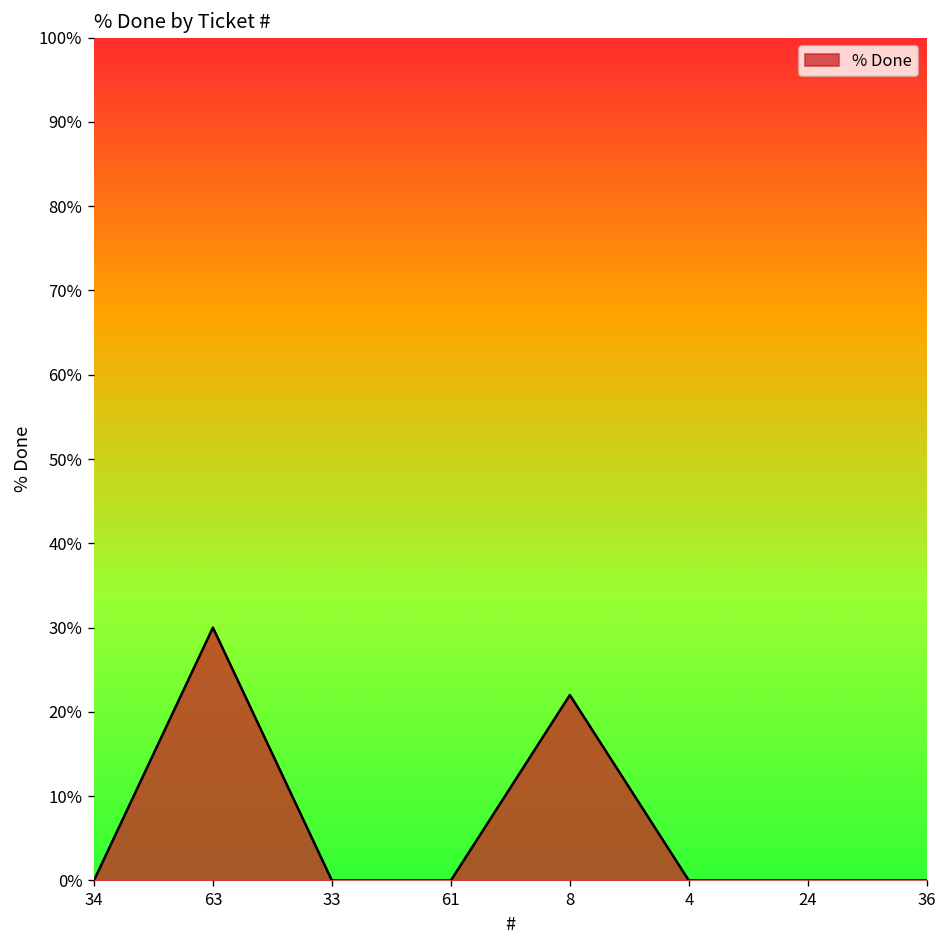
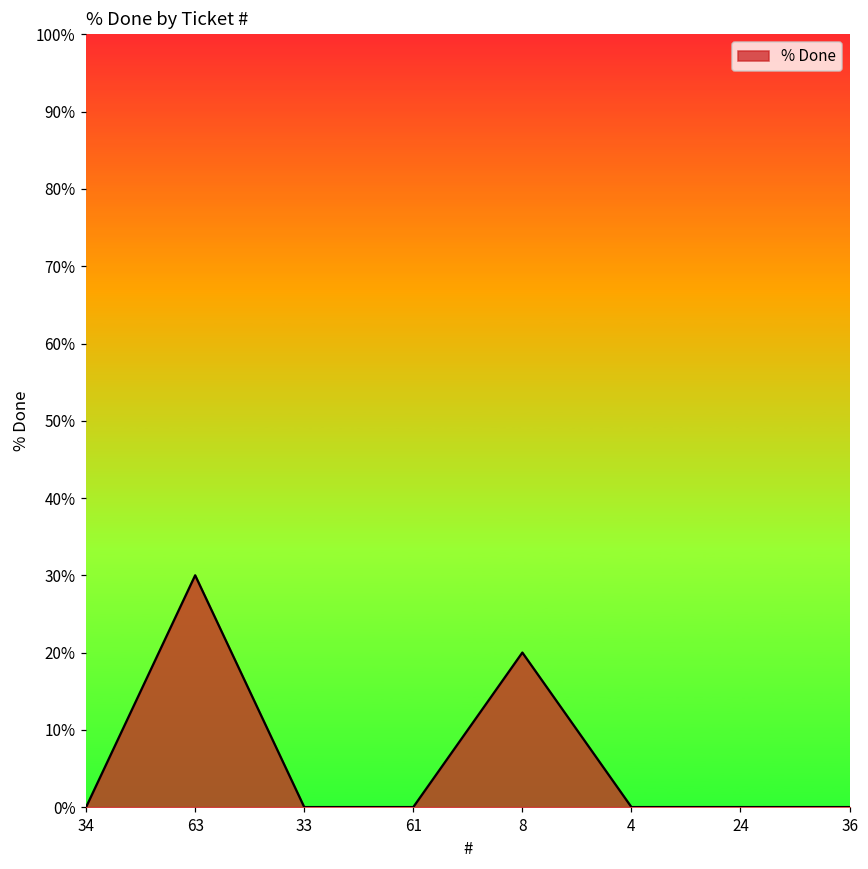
  {
    "34": "0%",
    "63": "30%",
    "33": "0%",
    "61": "0%",
-   "8": "22%",
+   "8": "20%",
    "4": "0%",
    "24": "0%",
    "36": "0%"
  }
